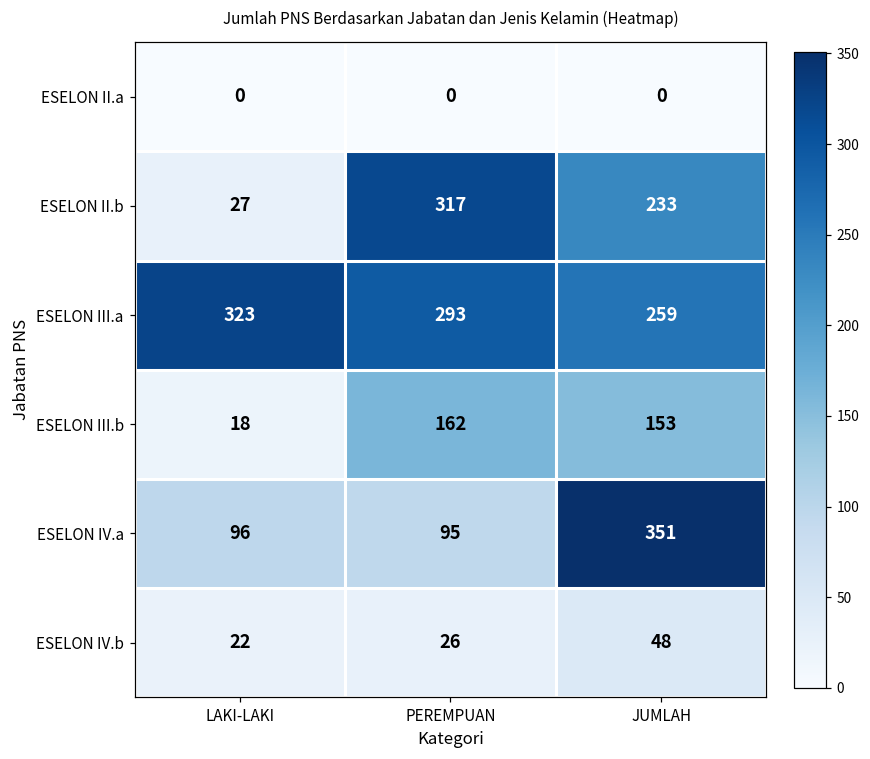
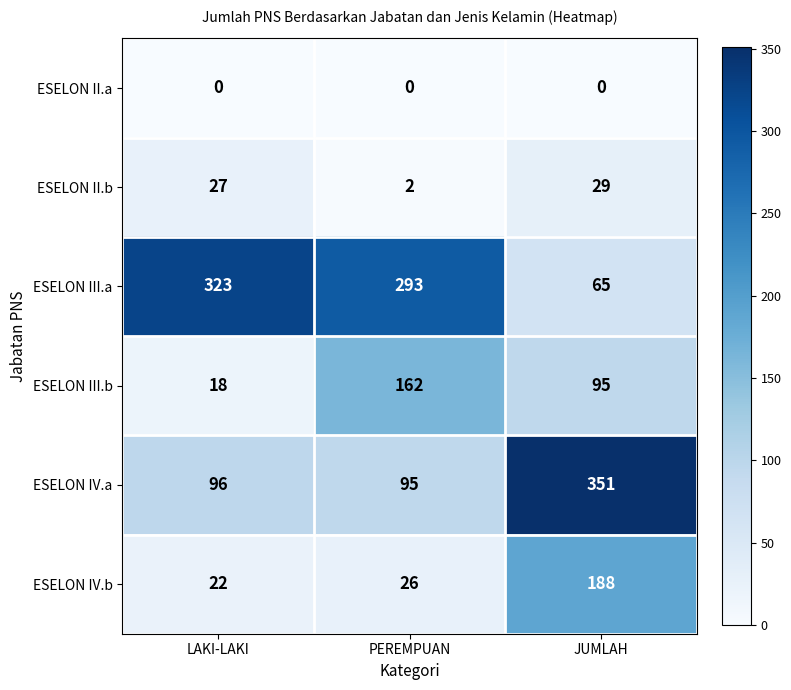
  {
    "ESELON II.a": {
      "LAKI-LAKI": 0,
      "PEREMPUAN": 0,
      "JUMLAH": 0
    },
    "ESELON II.b": {
      "LAKI-LAKI": 27,
-     "PEREMPUAN": 317,
-     "JUMLAH": 233
+     "PEREMPUAN": 2,
+     "JUMLAH": 29
    },
    "ESELON III.a": {
      "LAKI-LAKI": 323,
      "PEREMPUAN": 293,
-     "JUMLAH": 259
+     "JUMLAH": 65
    },
    "ESELON III.b": {
      "LAKI-LAKI": 18,
      "PEREMPUAN": 162,
-     "JUMLAH": 153
+     "JUMLAH": 95
    },
    "ESELON IV.a": {
      "LAKI-LAKI": 96,
      "PEREMPUAN": 95,
      "JUMLAH": 351
    },
    "ESELON IV.b": {
      "LAKI-LAKI": 22,
      "PEREMPUAN": 26,
-     "JUMLAH": 48
+     "JUMLAH": 188
    }
  }
